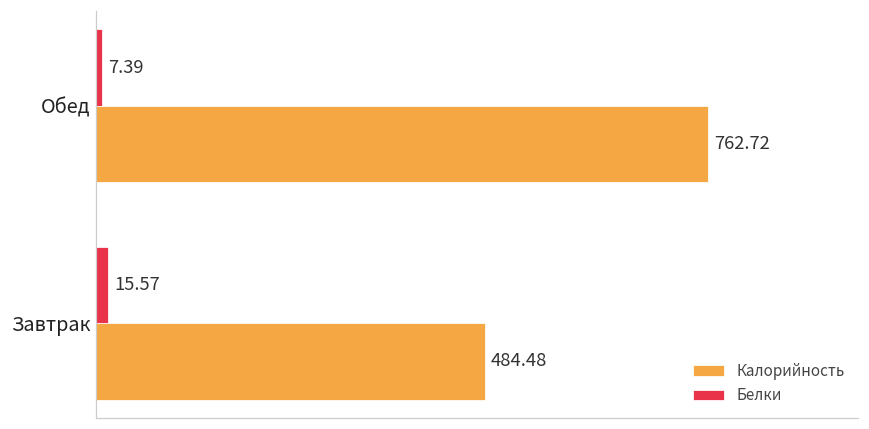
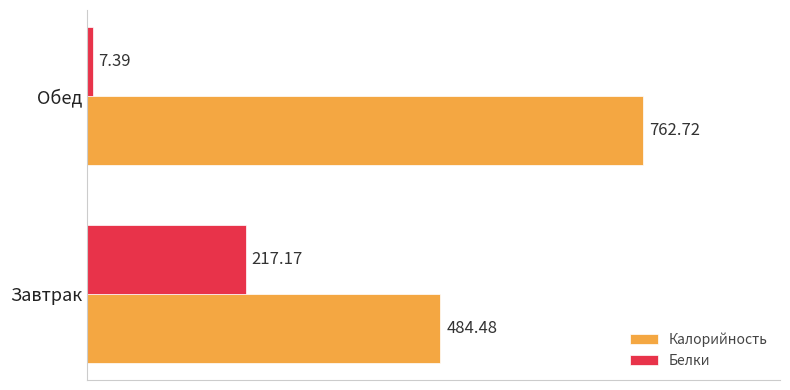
  {
    "Калорийность": {
      "Обед": 762.72,
      "Завтрак": 484.48
    },
    "Белки": {
      "Обед": 7.39,
-     "Завтрак": 15.57
+     "Завтрак": 217.17
    }
  }
